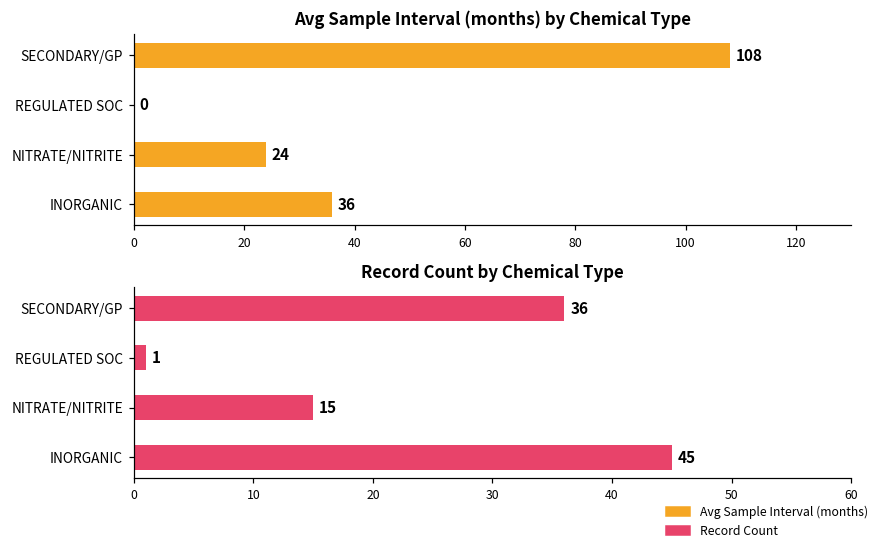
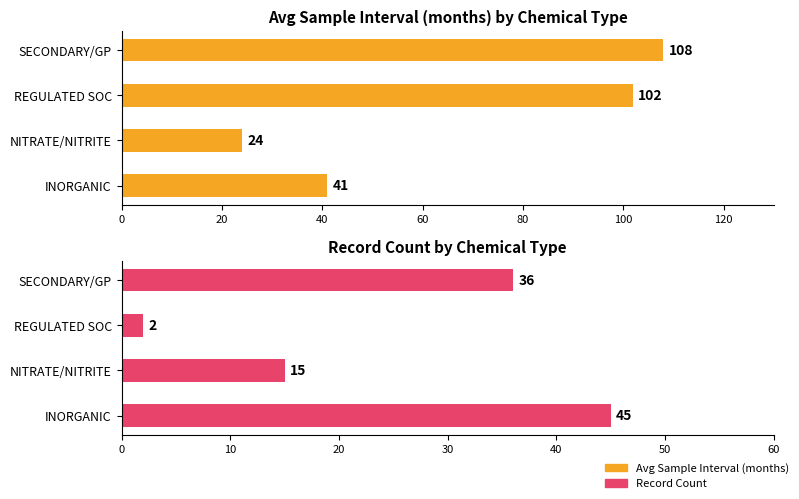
  {
    "Avg Sample Interval (months) by Chemical Type": {
      "SECONDARY/GP": 108,
-     "REGULATED SOC": 0,
+     "REGULATED SOC": 102,
      "NITRATE/NITRITE": 24,
-     "INORGANIC": 36
+     "INORGANIC": 41
    },
    "Record Count by Chemical Type": {
      "SECONDARY/GP": 36,
-     "REGULATED SOC": 1,
+     "REGULATED SOC": 2,
      "NITRATE/NITRITE": 15,
      "INORGANIC": 45
    }
  }
